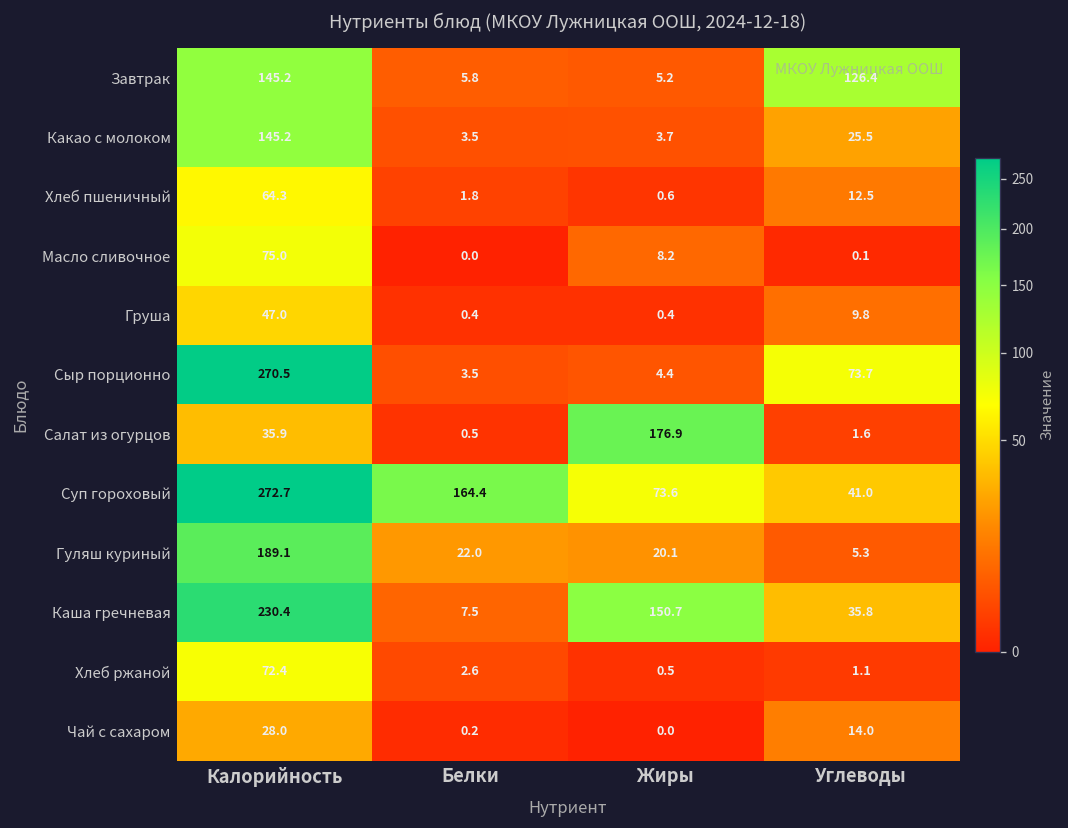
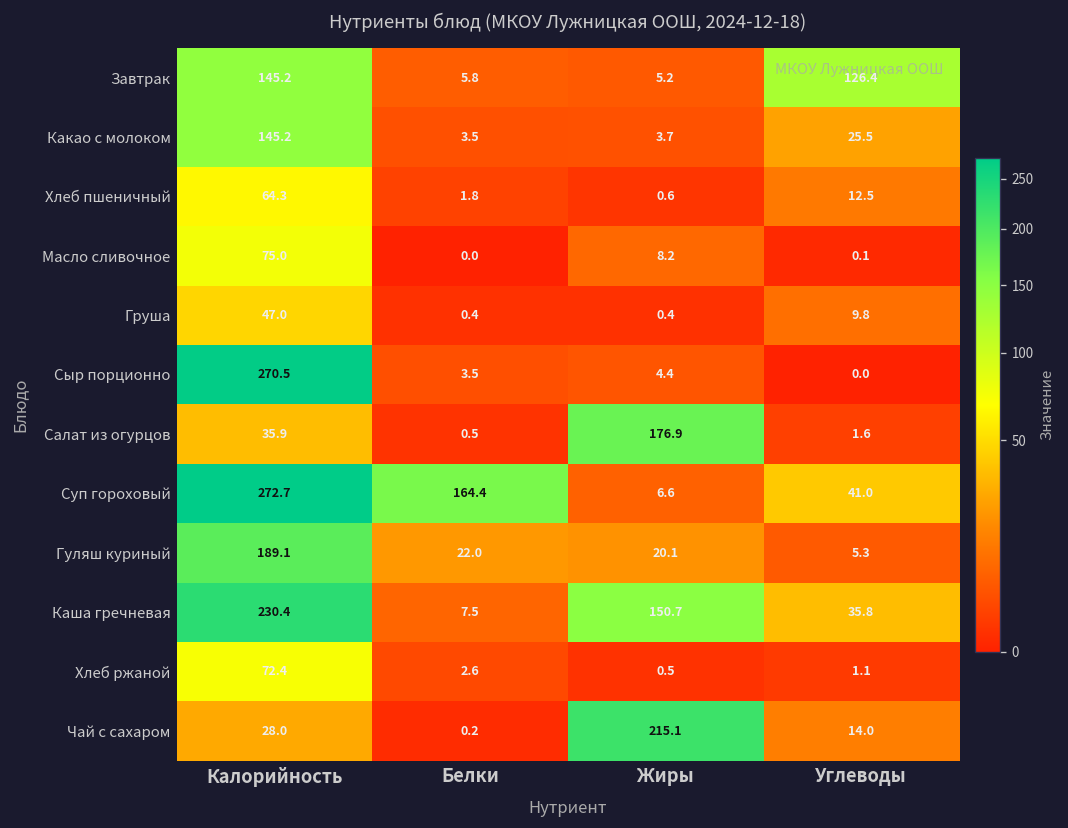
  {
    "Завтрак": {
      "Калорийность": 145.2,
      "Белки": 5.8,
      "Жиры": 5.2
    },
    "Какао с молоком": {
      "Калорийность": 145.2,
      "Белки": 3.5,
      "Жиры": 3.7,
      "Углеводы": 25.5
    },
    "Хлеб пшеничный": {
      "Калорийность": 64.3,
      "Белки": 1.8,
      "Жиры": 0.6,
      "Углеводы": 12.5
    },
    "Масло сливочное": {
      "Калорийность": 75.0,
      "Белки": 0.0,
      "Жиры": 8.2,
      "Углеводы": 0.1
    },
    "Груша": {
      "Калорийность": 47.0,
      "Белки": 0.4,
      "Жиры": 0.4,
      "Углеводы": 9.8
    },
    "Сыр порционно": {
      "Калорийность": 270.5,
      "Белки": 3.5,
      "Жиры": 4.4,
-     "Углеводы": 73.7
+     "Углеводы": 0.0
    },
    "Салат из огурцов": {
      "Калорийность": 35.9,
      "Белки": 0.5,
      "Жиры": 176.9,
      "Углеводы": 1.6
    },
    "Суп гороховый": {
      "Калорийность": 272.7,
      "Белки": 164.4,
-     "Жиры": 73.6,
+     "Жиры": 6.6,
      "Углеводы": 41.0
    },
    "Гуляш куриный": {
      "Калорийность": 189.1,
      "Белки": 22.0,
      "Жиры": 20.1,
      "Углеводы": 5.3
    },
    "Каша гречневая": {
      "Калорийность": 230.4,
      "Белки": 7.5,
      "Жиры": 150.7,
      "Углеводы": 35.8
    },
    "Хлеб ржаной": {
      "Калорийность": 72.4,
      "Белки": 2.6,
      "Жиры": 0.5,
      "Углеводы": 1.1
    },
    "Чай с сахаром": {
      "Калорийность": 28.0,
      "Белки": 0.2,
-     "Жиры": 0.0,
+     "Жиры": 215.1,
      "Углеводы": 14.0
    }
  }
